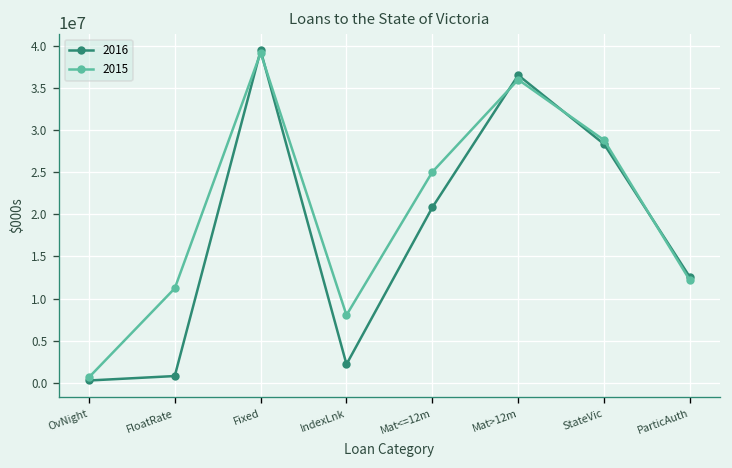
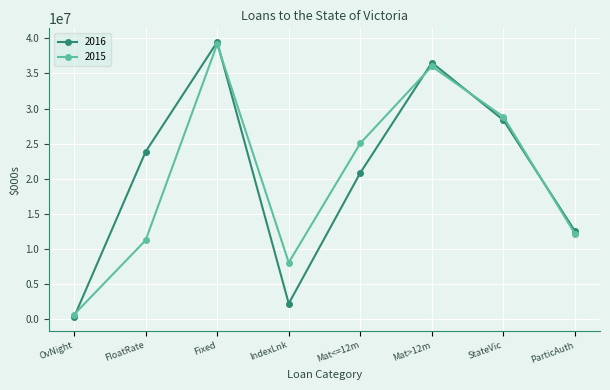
  {
    "2016": {
      "OvNight": 0,
-     "FloatRate": 1000000,
+     "FloatRate": 24000000,
      "IndexLnk": 2000000,
      "Mat<=12m": 21000000,
      "Mat>12m": 37000000,
      "StateVic": 28000000,
      "ParticAuth": 13000000
    },
    "2015": {
      "OvNight": 1000000,
      "FloatRate": 11000000,
      "IndexLnk": 8000000,
      "Mat<=12m": 25000000,
      "Mat>12m": 36000000,
      "StateVic": 29000000,
      "ParticAuth": 12000000
    }
  }
